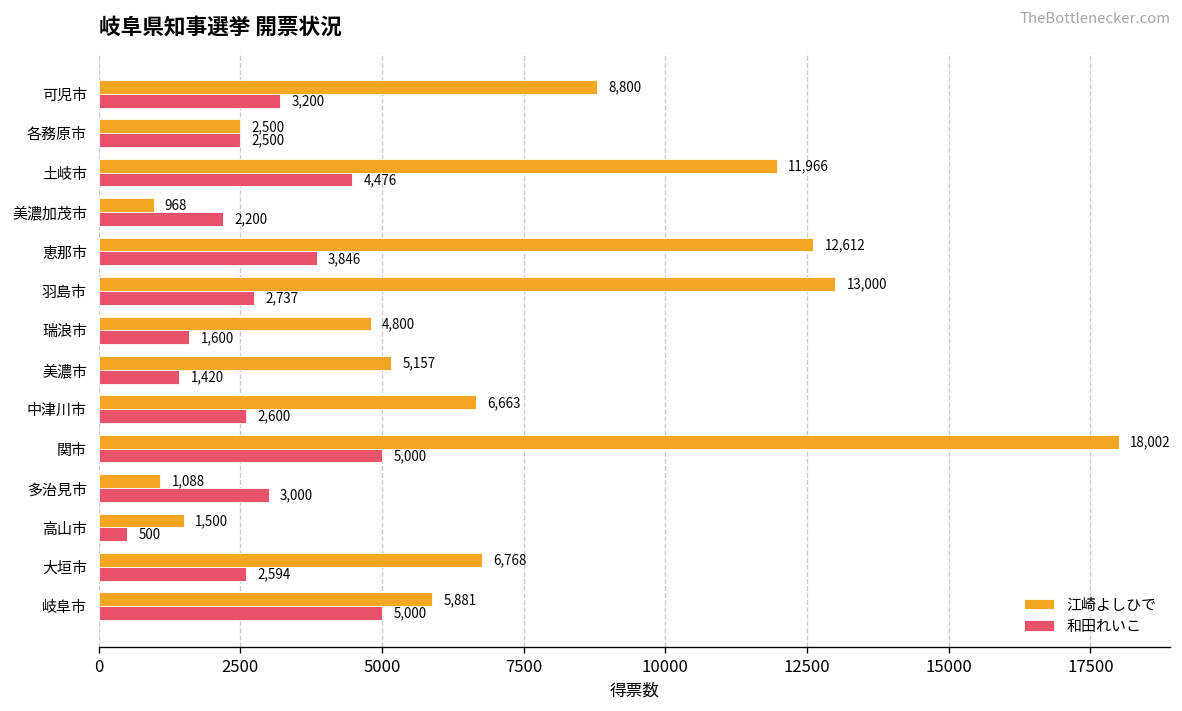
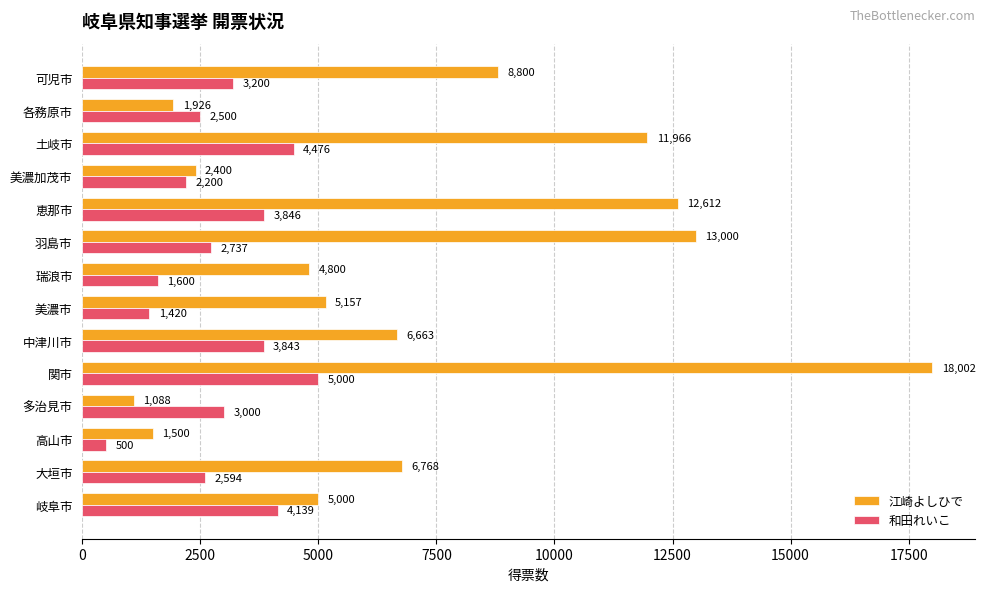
  {
    "江崎よしひで": {
      "可児市": "8,800",
-     "各務原市": "2,500",
+     "各務原市": "1,926",
      "土岐市": "11,966",
-     "美濃加茂市": "968",
+     "美濃加茂市": "2,400",
      "恵那市": "12,612",
      "羽島市": "13,000",
      "瑞浪市": "4,800",
      "美濃市": "5,157",
      "中津川市": "6,663",
      "関市": "18,002",
      "多治見市": "1,088",
      "高山市": "1,500",
      "大垣市": "6,768",
-     "岐阜市": "5,881"
+     "岐阜市": "5,000"
    },
    "和田れいこ": {
      "可児市": "3,200",
      "各務原市": "2,500",
      "土岐市": "4,476",
      "美濃加茂市": "2,200",
      "恵那市": "3,846",
      "羽島市": "2,737",
      "瑞浪市": "1,600",
      "美濃市": "1,420",
-     "中津川市": "2,600",
+     "中津川市": "3,843",
      "関市": "5,000",
      "多治見市": "3,000",
      "高山市": "500",
      "大垣市": "2,594",
-     "岐阜市": "5,000"
+     "岐阜市": "4,139"
    }
  }
